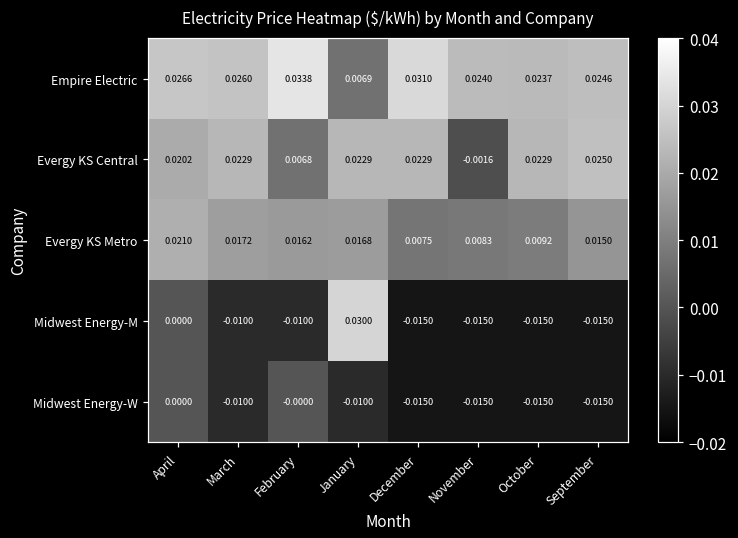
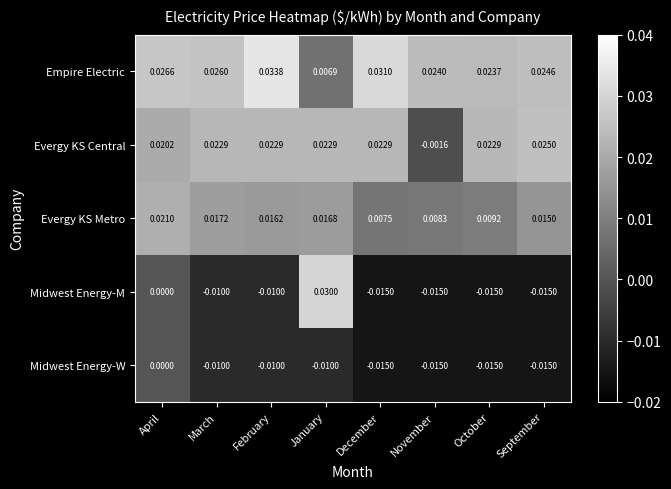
  {
    "Empire Electric": {
      "April": 0.0266,
      "March": 0.0260,
      "February": 0.0338,
      "January": 0.0069,
      "December": 0.0310,
      "November": 0.0240,
      "October": 0.0237,
      "September": 0.0246
    },
    "Evergy KS Central": {
      "April": 0.0202,
      "March": 0.0229,
-     "February": 0.0068,
+     "February": 0.0229,
      "January": 0.0229,
      "December": 0.0229,
      "November": -0.0016,
      "October": 0.0229,
      "September": 0.0250
    },
    "Evergy KS Metro": {
      "April": 0.0210,
      "March": 0.0172,
      "February": 0.0162,
      "January": 0.0168,
      "December": 0.0075,
      "November": 0.0083,
      "October": 0.0092,
      "September": 0.0150
    },
    "Midwest Energy-M": {
      "April": 0.0000,
      "March": -0.0100,
      "February": -0.0100,
      "January": 0.0300,
      "December": -0.0150,
      "November": -0.0150,
      "October": -0.0150,
      "September": -0.0150
    },
    "Midwest Energy-W": {
      "April": 0.0000,
      "March": -0.0100,
-     "February": -0.0000,
+     "February": -0.0100,
      "January": -0.0100,
      "December": -0.0150,
      "November": -0.0150,
      "October": -0.0150,
      "September": -0.0150
    }
  }
